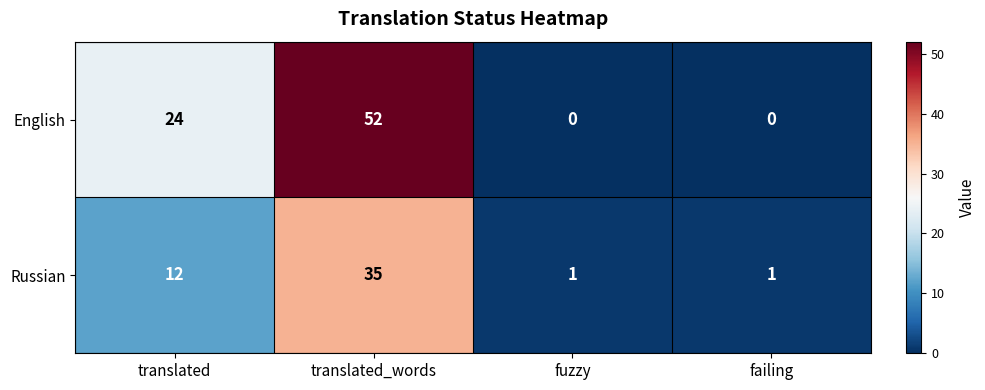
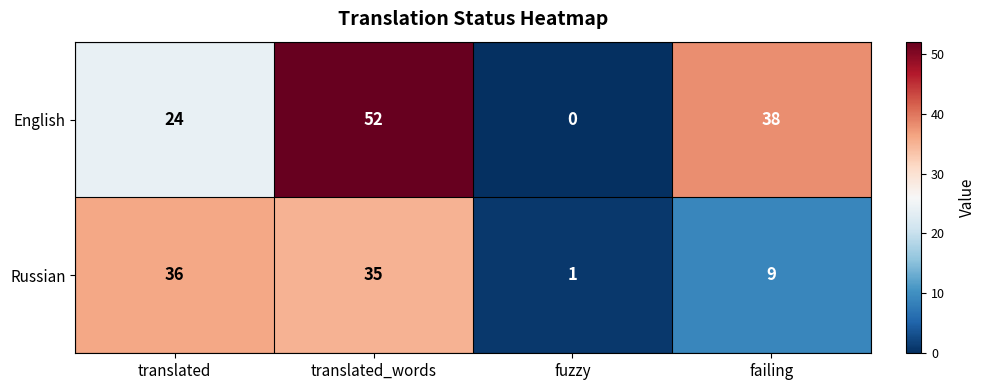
  {
    "English": {
      "translated": 24,
      "translated_words": 52,
      "fuzzy": 0,
-     "failing": 0
+     "failing": 38
    },
    "Russian": {
-     "translated": 12,
+     "translated": 36,
      "translated_words": 35,
      "fuzzy": 1,
-     "failing": 1
+     "failing": 9
    }
  }
